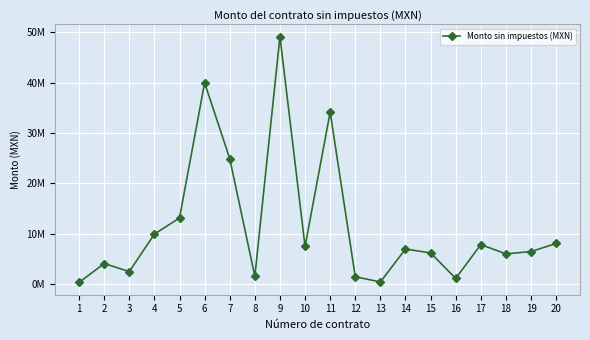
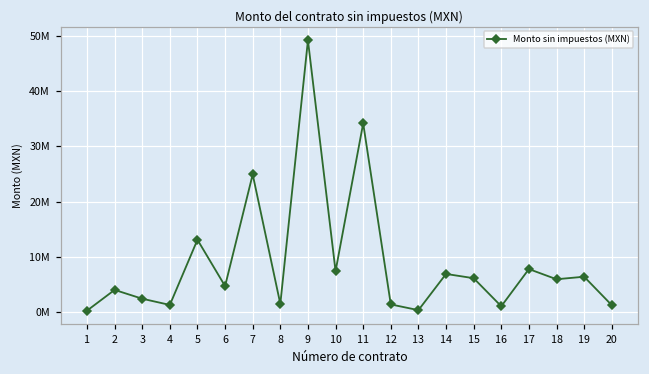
  {
    "1": 0,
    "2": 4000000,
    "3": 2000000,
-   "4": 10000000,
+   "4": 1000000,
    "5": 13000000,
-   "6": 40000000,
+   "6": 5000000,
    "7": 25000000,
    "8": 2000000,
    "9": 49000000,
    "10": 7000000,
    "11": 34000000,
    "12": 1000000,
    "13": 0,
    "14": 7000000,
    "15": 6000000,
    "16": 1000000,
    "17": 8000000,
    "18": 6000000,
    "19": 6000000,
-   "20": 8000000
+   "20": 1000000
  }
